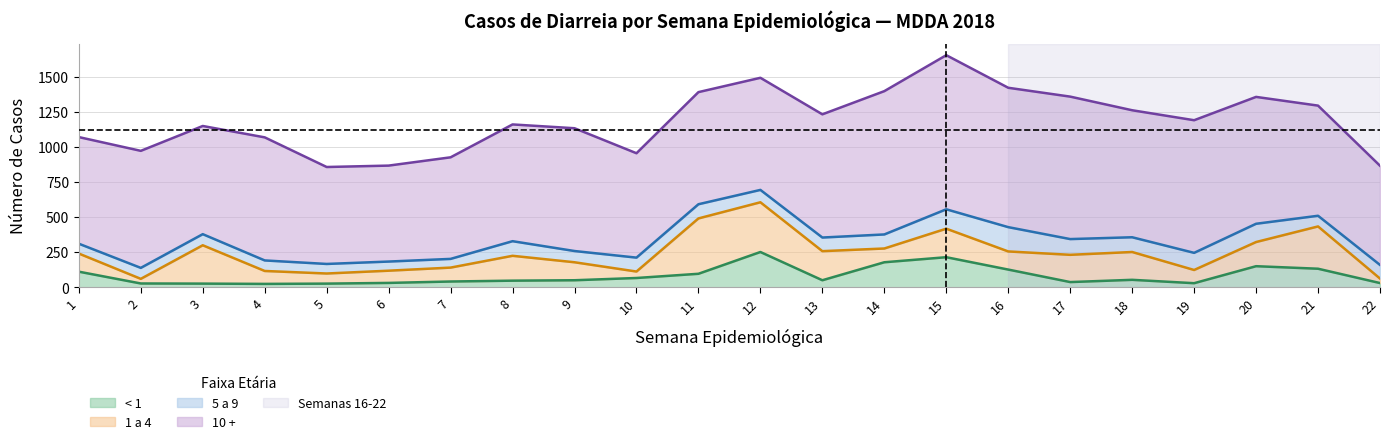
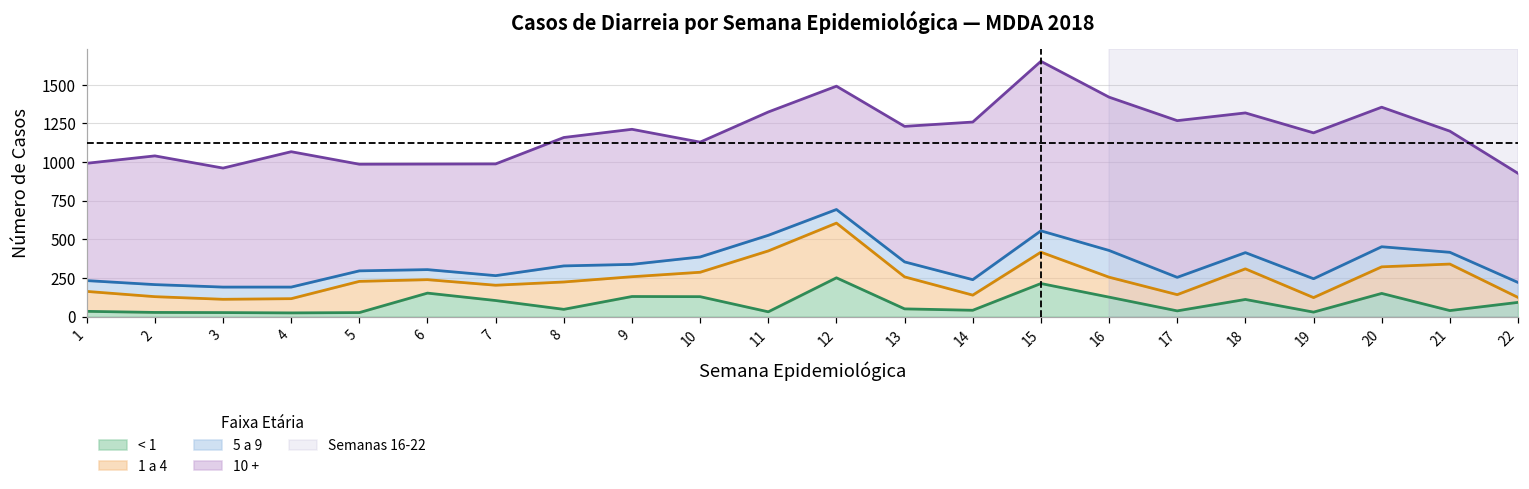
  {
    "< 1": {
-     "1": 110,
+     "1": 30,
      "2": 30,
      "3": 30,
      "4": 20,
      "5": 30,
-     "6": 30,
-     "7": 40,
+     "6": 150,
+     "7": 100,
      "8": 50,
-     "9": 50,
-     "10": 70,
-     "11": 100,
+     "9": 130,
+     "10": 130,
+     "11": 30,
      "12": 250,
      "13": 50,
-     "14": 180,
+     "14": 40,
      "15": 210,
      "16": 130,
      "17": 40,
-     "18": 50,
+     "18": 110,
      "19": 30,
      "20": 150,
-     "21": 130,
-     "22": 30
+     "21": 40,
+     "22": 90
    },
    "1 a 4": {
      "1": 130,
-     "2": 30,
-     "3": 270,
+     "2": 100,
+     "3": 90,
      "4": 90,
-     "5": 70,
+     "5": 200,
      "6": 90,
      "7": 100,
      "8": 180,
      "9": 130,
-     "10": 50,
+     "10": 160,
      "11": 390,
      "12": 350,
      "13": 210,
      "14": 100,
      "15": 200,
      "16": 130,
-     "17": 190,
+     "17": 110,
      "18": 200,
      "19": 90,
      "20": 170,
      "21": 300,
      "22": 30
    }
  }
